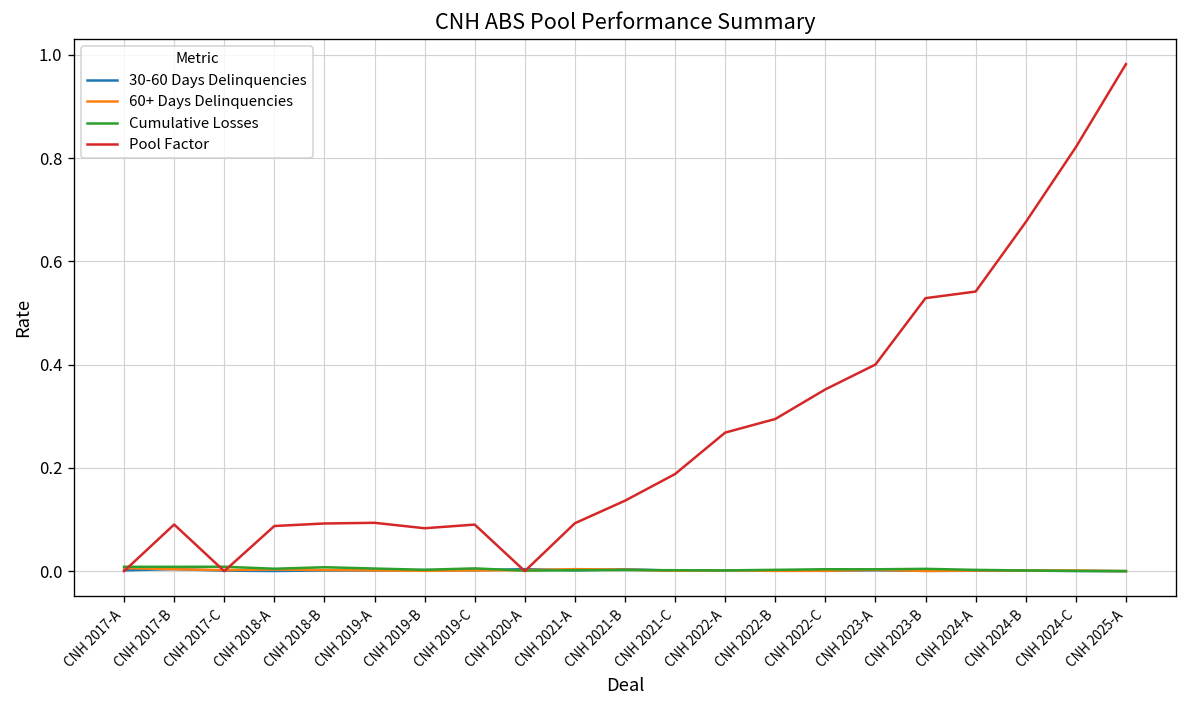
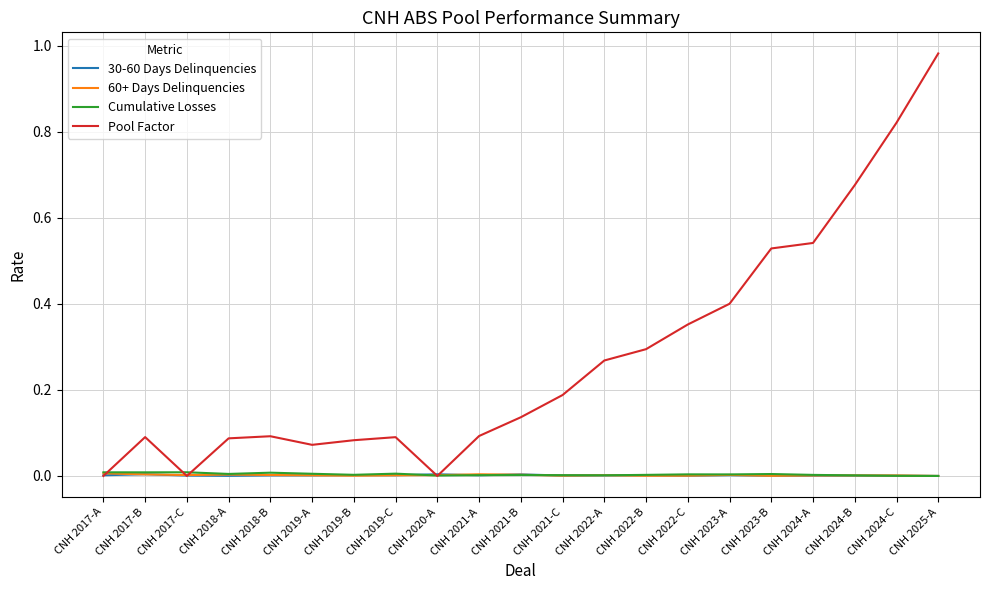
  {
    "Cumulative Losses": {
      "CNH 2017-C": 0.01
    },
    "Pool Factor": {
      "CNH 2017-B": 0.09,
      "CNH 2018-A": 0.09,
      "CNH 2018-B": 0.09,
-     "CNH 2019-A": 0.09,
+     "CNH 2019-A": 0.07,
      "CNH 2019-B": 0.08,
      "CNH 2019-C": 0.09,
      "CNH 2021-A": 0.09,
      "CNH 2021-B": 0.14,
      "CNH 2021-C": 0.19,
      "CNH 2022-A": 0.27,
      "CNH 2022-B": 0.29,
      "CNH 2022-C": 0.35,
      "CNH 2023-A": 0.40,
      "CNH 2023-B": 0.53,
      "CNH 2024-A": 0.54,
      "CNH 2024-B": 0.68,
      "CNH 2024-C": 0.82,
      "CNH 2025-A": 0.98
    }
  }
